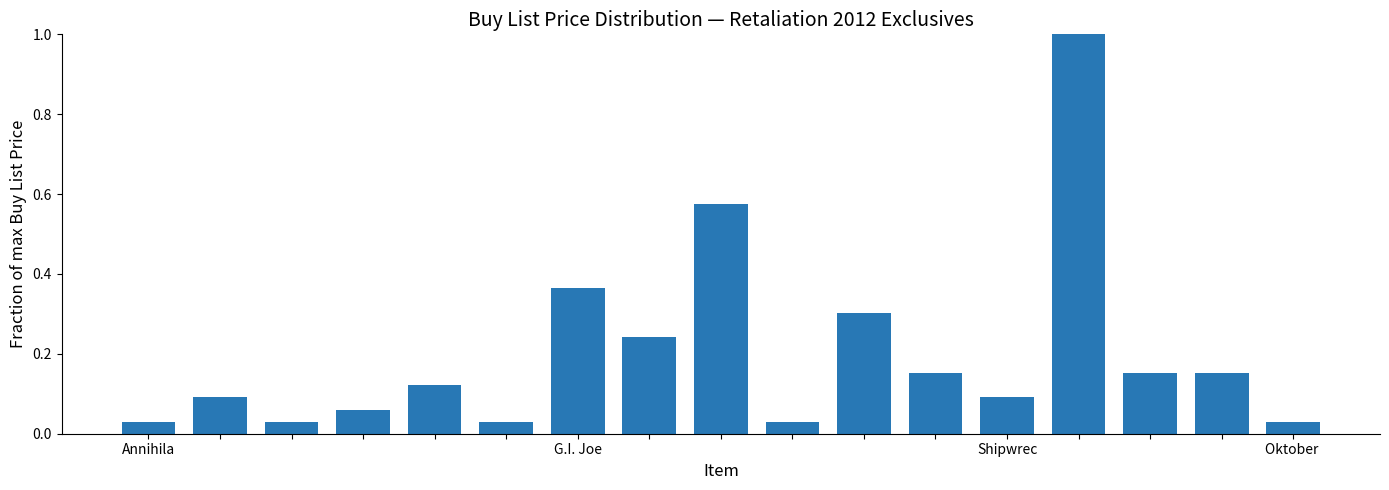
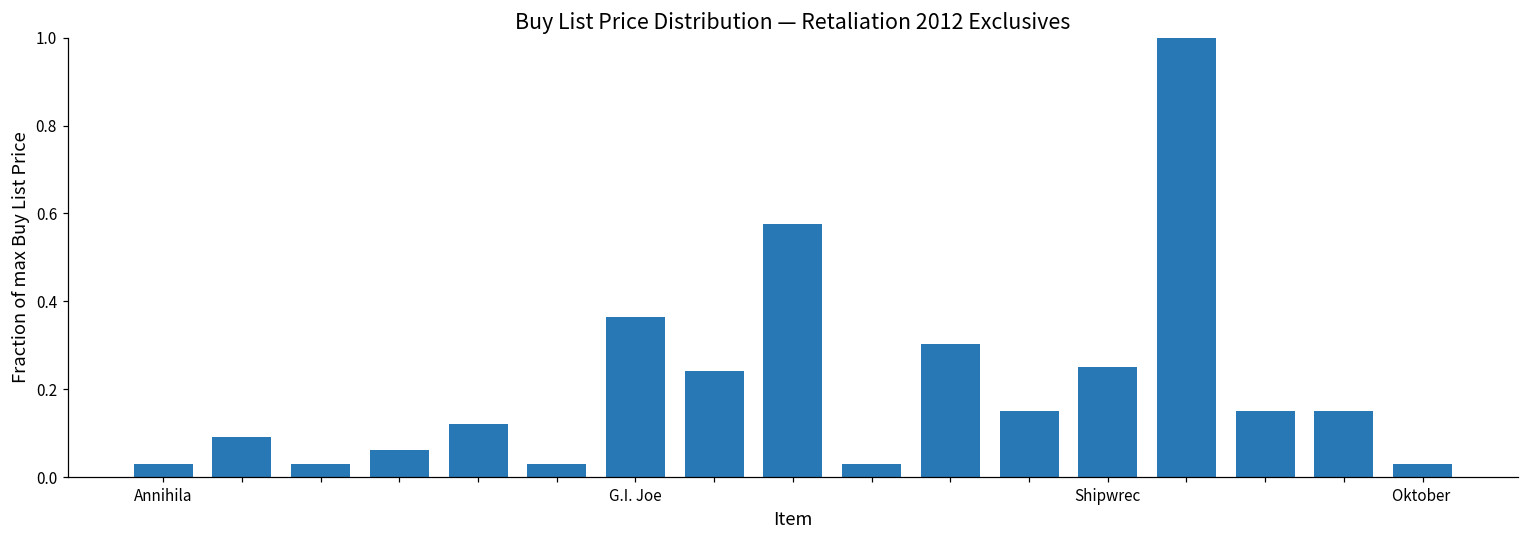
  {
    "Annihila": 0.03,
    "G.I. Joe": 0.36,
-   "Shipwrec": 0.09,
+   "Shipwrec": 0.25,
    "Oktober": 0.03
  }
